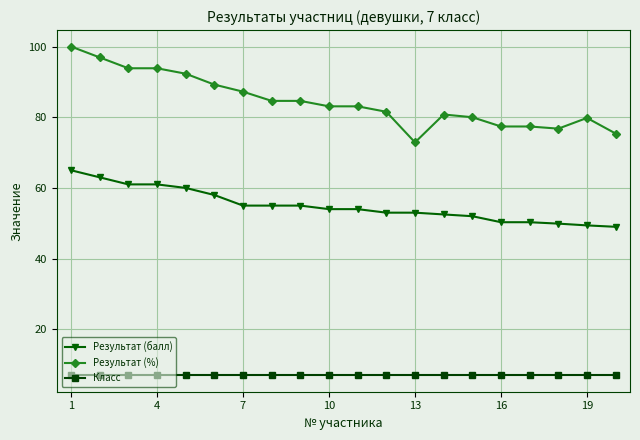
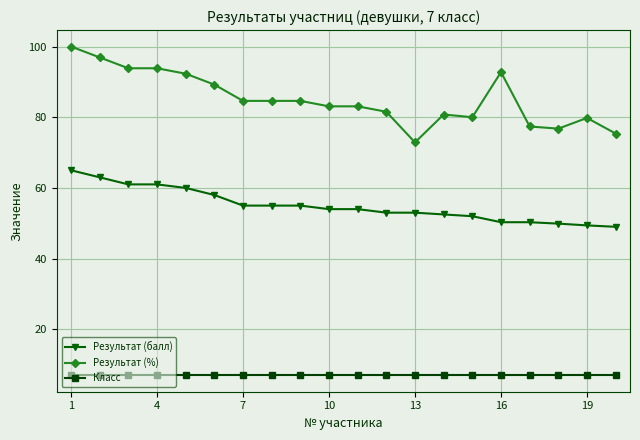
  {
    "Результат (%)": {
      "1": 100,
      "4": 94,
-     "7": 87,
+     "7": 85,
      "10": 83,
      "13": 73,
-     "16": 77,
+     "16": 93,
      "19": 80
    }
  }
